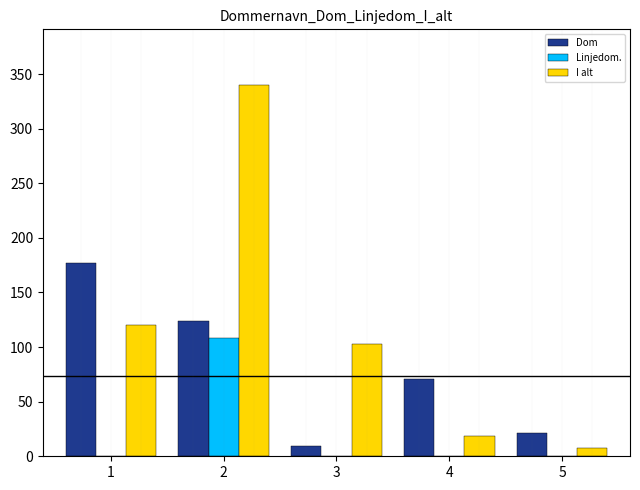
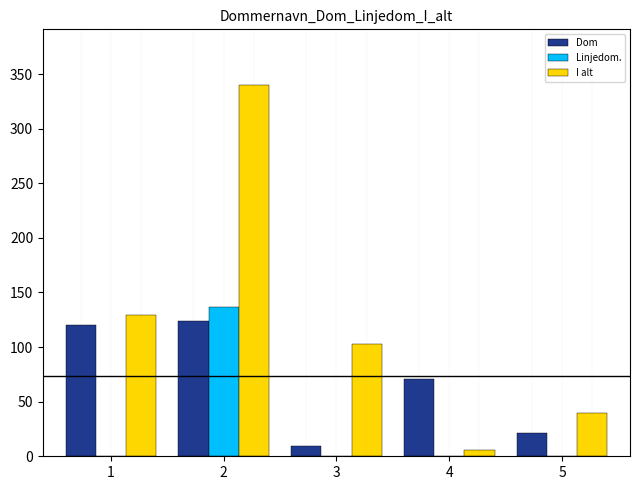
  {
    "Dom": {
-     "1": 177,
+     "1": 120,
      "2": 124,
      "3": 9,
      "4": 71,
      "5": 21
    },
    "Linjedom.": {
      "1": 0,
-     "2": 108,
+     "2": 137,
      "3": 0,
      "4": 0,
      "5": 0
    },
    "I alt": {
-     "1": 120,
+     "1": 129,
      "2": 340,
      "3": 103,
-     "4": 19,
-     "5": 8
+     "4": 6,
+     "5": 40
    }
  }
